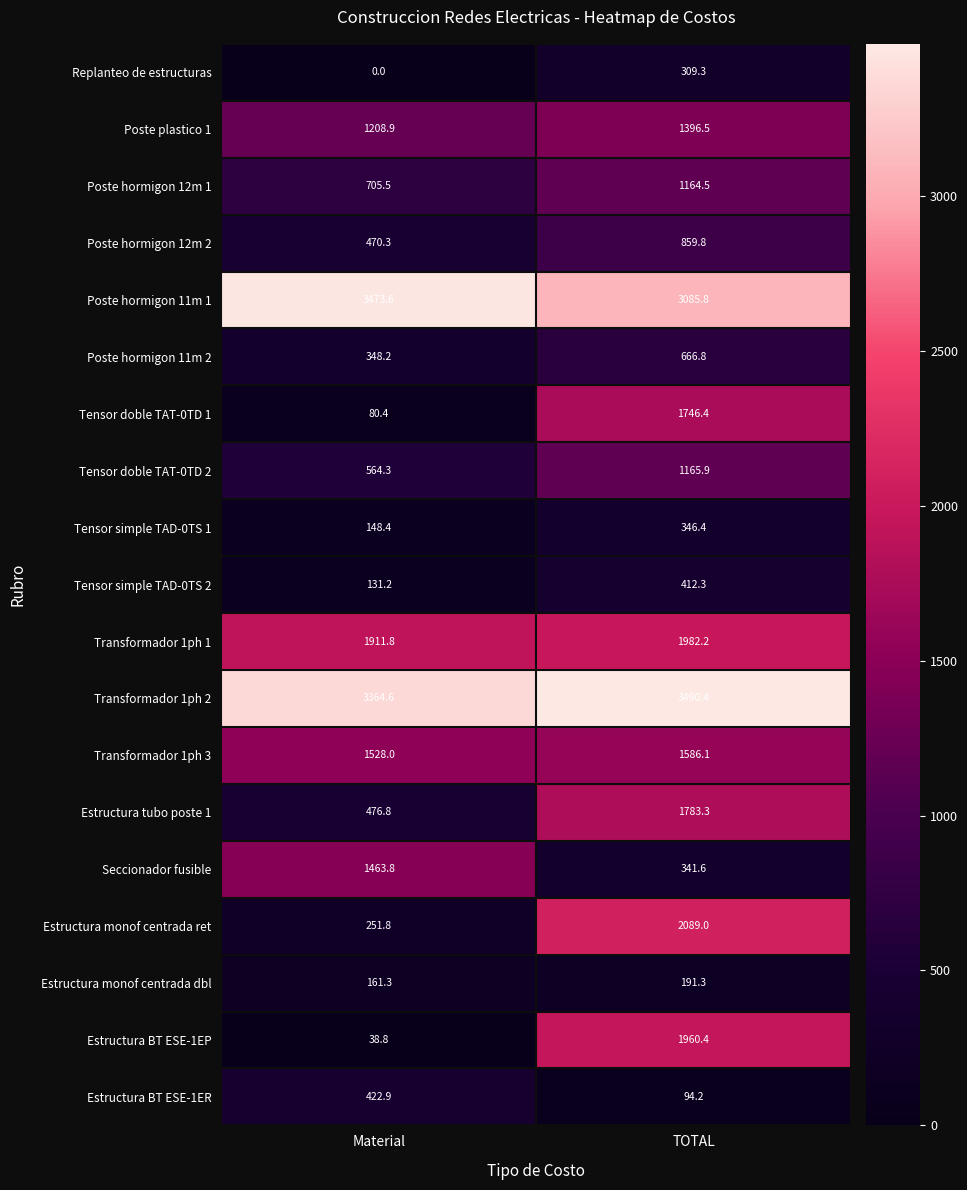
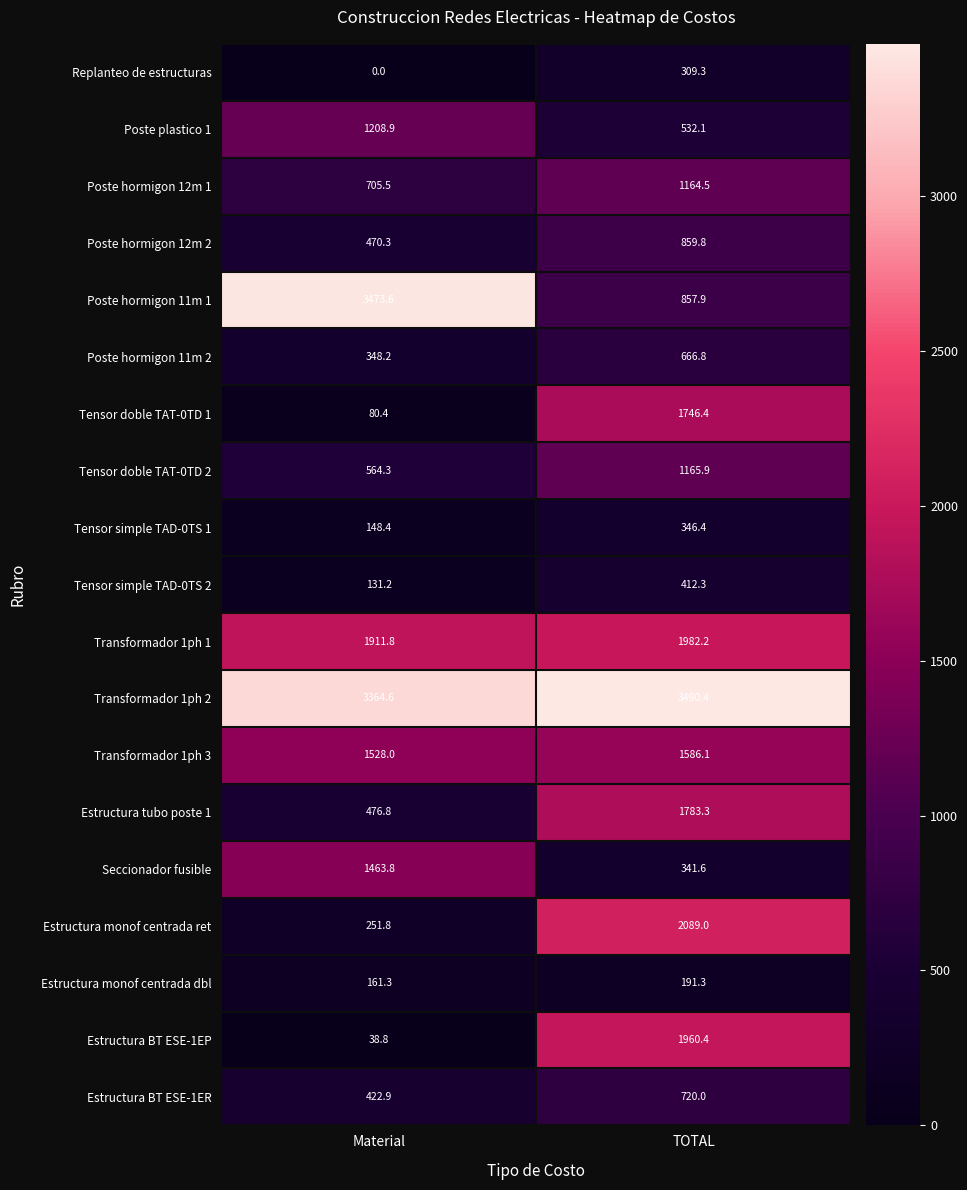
  {
    "Replanteo de estructuras": {
      "Material": 0.0,
      "TOTAL": 309.3
    },
    "Poste plastico 1": {
      "Material": 1208.9,
-     "TOTAL": 1396.5
+     "TOTAL": 532.1
    },
    "Poste hormigon 12m 1": {
      "Material": 705.5,
      "TOTAL": 1164.5
    },
    "Poste hormigon 12m 2": {
      "Material": 470.3,
      "TOTAL": 859.8
    },
    "Poste hormigon 11m 1": {
-     "TOTAL": 3085.8
+     "TOTAL": 857.9
    },
    "Poste hormigon 11m 2": {
      "Material": 348.2,
      "TOTAL": 666.8
    },
    "Tensor doble TAT-0TD 1": {
      "Material": 80.4,
      "TOTAL": 1746.4
    },
    "Tensor doble TAT-0TD 2": {
      "Material": 564.3,
      "TOTAL": 1165.9
    },
    "Tensor simple TAD-0TS 1": {
      "Material": 148.4,
      "TOTAL": 346.4
    },
    "Tensor simple TAD-0TS 2": {
      "Material": 131.2,
      "TOTAL": 412.3
    },
    "Transformador 1ph 1": {
      "Material": 1911.8,
      "TOTAL": 1982.2
    },
    "Transformador 1ph 3": {
      "Material": 1528.0,
      "TOTAL": 1586.1
    },
    "Estructura tubo poste 1": {
      "Material": 476.8,
      "TOTAL": 1783.3
    },
    "Seccionador fusible": {
      "Material": 1463.8,
      "TOTAL": 341.6
    },
    "Estructura monof centrada ret": {
      "Material": 251.8,
      "TOTAL": 2089.0
    },
    "Estructura monof centrada dbl": {
      "Material": 161.3,
      "TOTAL": 191.3
    },
    "Estructura BT ESE-1EP": {
      "Material": 38.8,
      "TOTAL": 1960.4
    },
    "Estructura BT ESE-1ER": {
      "Material": 422.9,
-     "TOTAL": 94.2
+     "TOTAL": 720.0
    }
  }
